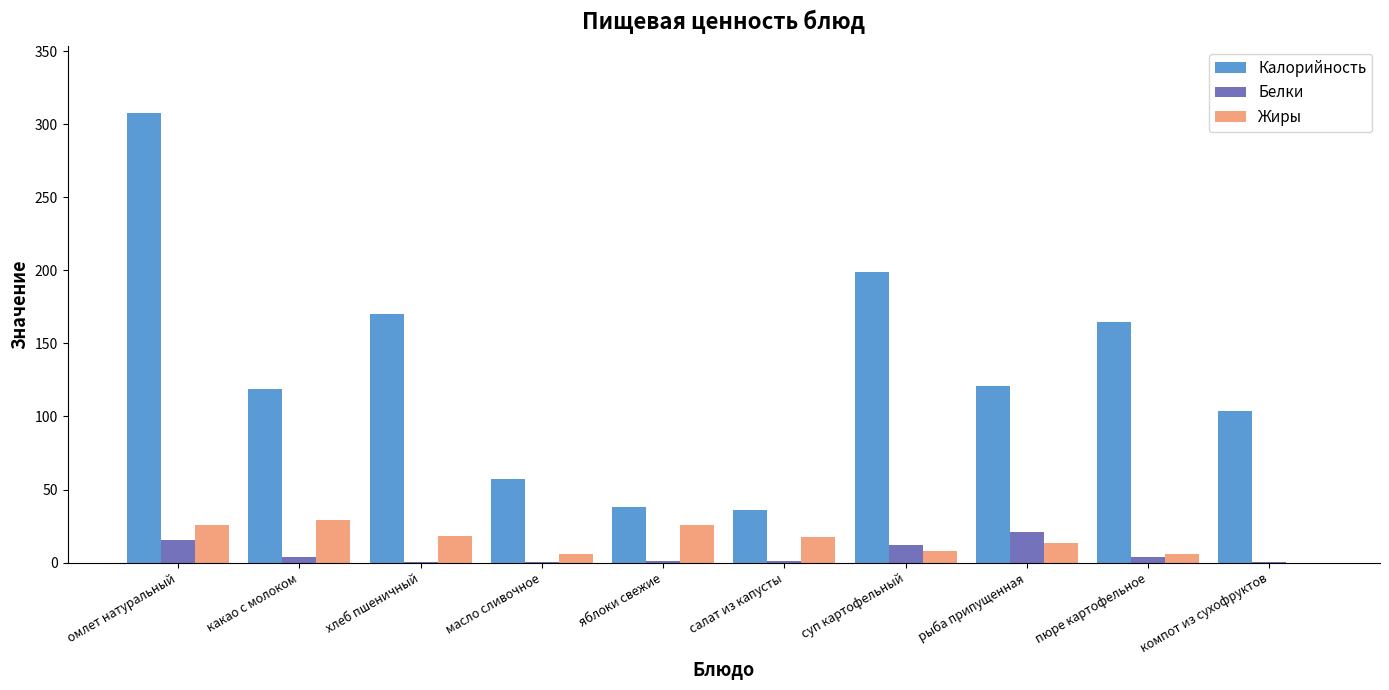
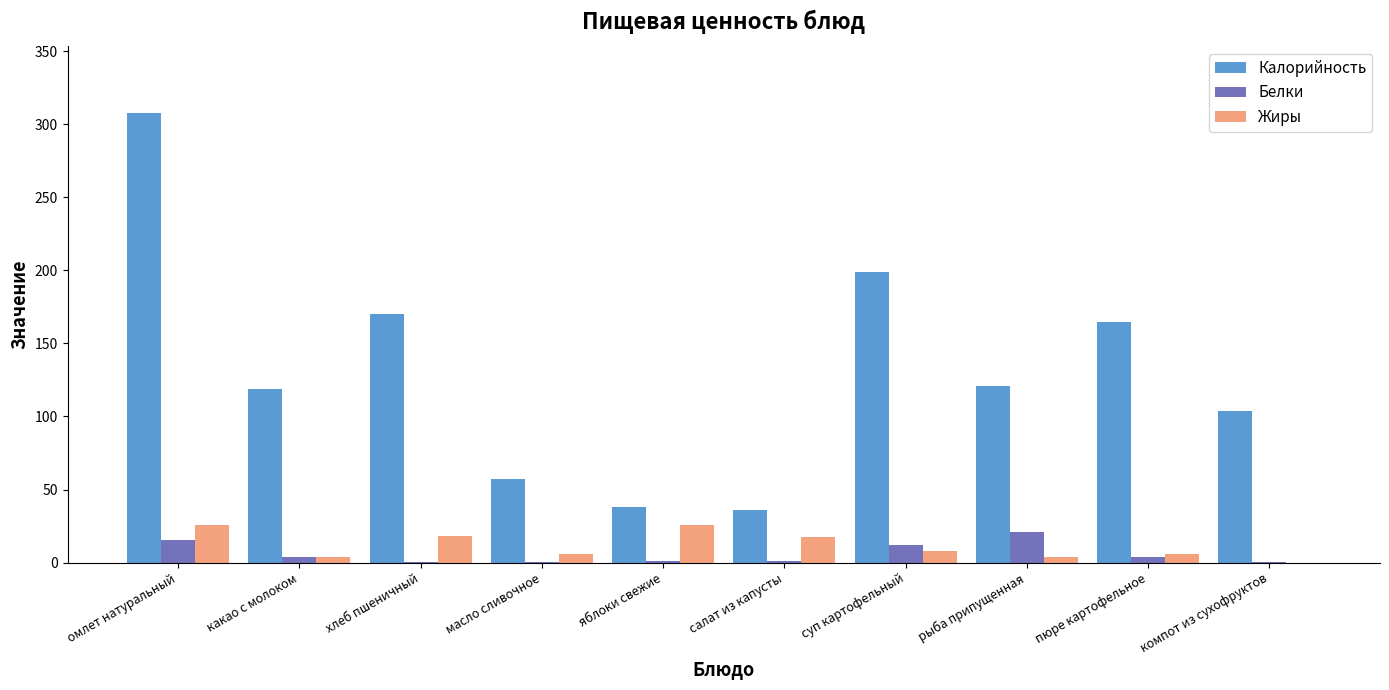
  {
    "Жиры": {
      "омлет натуральный": 26,
-     "какао с молоком": 29,
+     "какао с молоком": 4,
      "хлеб пшеничный": 18,
      "масло сливочное": 6,
      "яблоки свежие": 26,
      "салат из капусты": 18,
      "суп картофельный": 8,
-     "рыба припущенная": 14,
+     "рыба припущенная": 4,
      "пюре картофельное": 6,
      "компот из сухофруктов": 0
    }
  }
